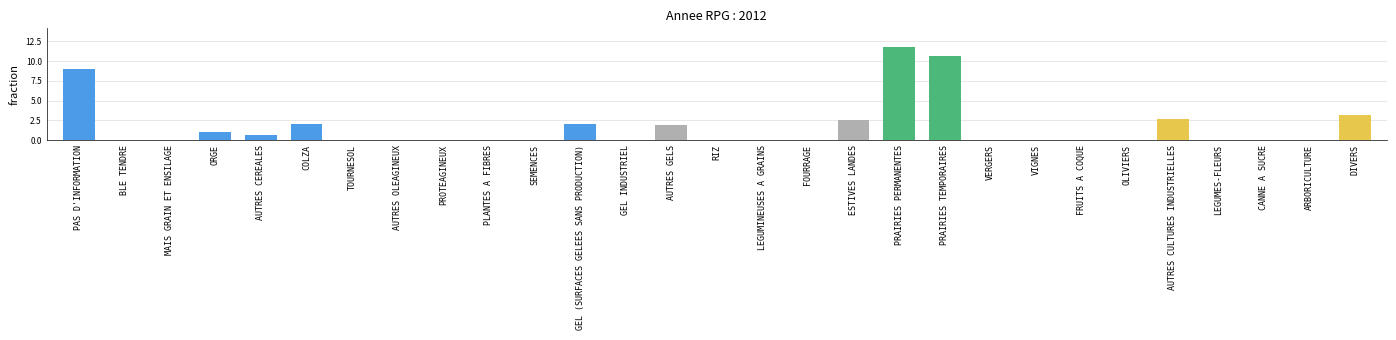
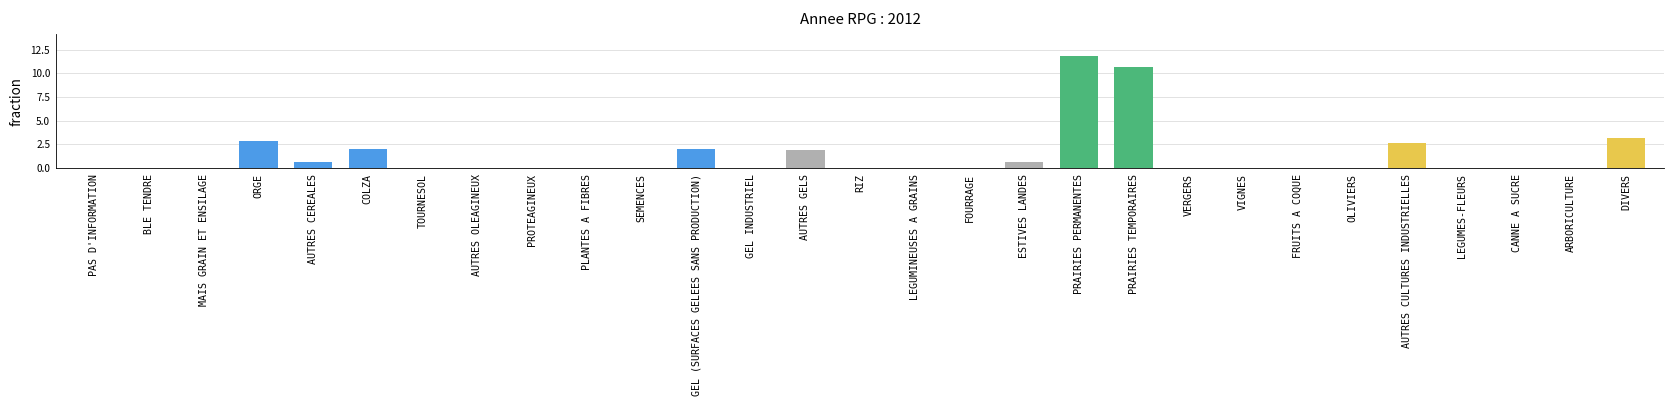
  {
-   "PAS D'INFORMATION": 9,
+   "PAS D'INFORMATION": 0,
    "BLE TENDRE": 0,
    "MAIS GRAIN ET ENSILAGE": 0,
-   "ORGE": 1,
+   "ORGE": 3,
    "AUTRES CEREALES": 1,
    "COLZA": 2,
    "TOURNESOL": 0,
    "AUTRES OLEAGINEUX": 0,
    "PROTEAGINEUX": 0,
    "PLANTES A FIBRES": 0,
    "SEMENCES": 0,
    "GEL (SURFACES GELEES SANS PRODUCTION)": 2,
    "GEL INDUSTRIEL": 0,
    "AUTRES GELS": 2,
    "RIZ": 0,
    "LEGUMINEUSES A GRAINS": 0,
    "FOURRAGE": 0,
-   "ESTIVES LANDES": 3,
+   "ESTIVES LANDES": 1,
    "PRAIRIES PERMANENTES": 12,
    "PRAIRIES TEMPORAIRES": 11,
    "VERGERS": 0,
    "VIGNES": 0,
    "FRUITS A COQUE": 0,
    "OLIVIERS": 0,
    "AUTRES CULTURES INDUSTRIELLES": 3,
    "LEGUMES-FLEURS": 0,
    "CANNE A SUCRE": 0,
    "ARBORICULTURE": 0,
    "DIVERS": 3
  }
